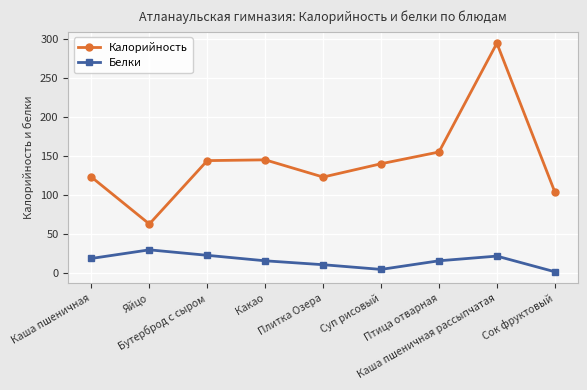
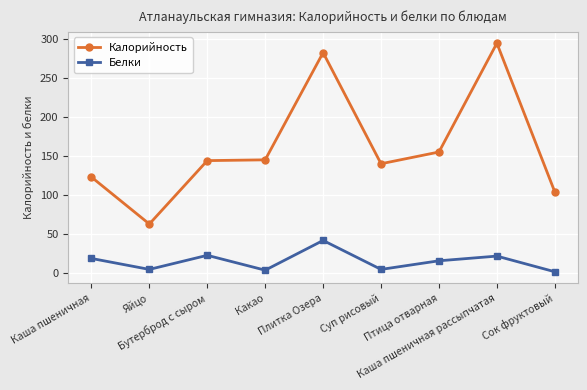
  {
    "Калорийность": {
      "Каша пшеничная": 120,
      "Яйцо": 60,
      "Бутерброд с сыром": 140,
      "Какао": 150,
-     "Плитка Озера": 120,
+     "Плитка Озера": 280,
      "Суп рисовый": 140,
      "Птица отварная": 160,
      "Каша пшеничная рассыпчатая": 290,
      "Сок фруктовый": 100
    },
    "Белки": {
      "Каша пшеничная": 20,
-     "Яйцо": 30,
+     "Яйцо": 10,
      "Бутерброд с сыром": 20,
-     "Какао": 20,
-     "Плитка Озера": 10,
+     "Какао": 0,
+     "Плитка Озера": 40,
      "Суп рисовый": 10,
      "Птица отварная": 20,
      "Каша пшеничная рассыпчатая": 20,
      "Сок фруктовый": 0
    }
  }
